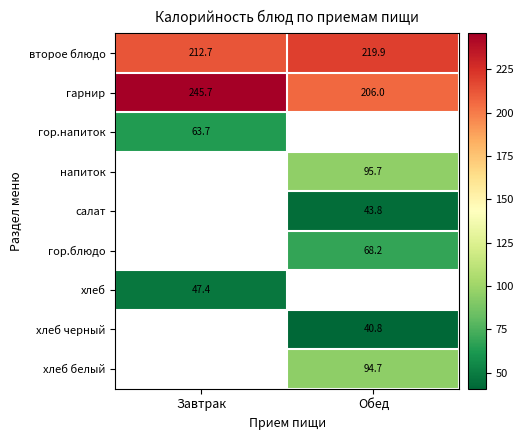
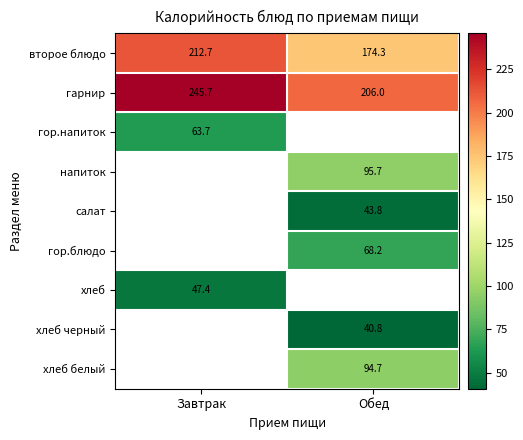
  {
    "второе блюдо": {
      "Завтрак": 212.7,
-     "Обед": 219.9
+     "Обед": 174.3
    },
    "гарнир": {
      "Завтрак": 245.7,
      "Обед": 206.0
    },
    "гор.напиток": {
      "Завтрак": 63.7
    },
    "напиток": {
      "Обед": 95.7
    },
    "салат": {
      "Обед": 43.8
    },
    "гор.блюдо": {
      "Обед": 68.2
    },
    "хлеб": {
      "Завтрак": 47.4
    },
    "хлеб черный": {
      "Обед": 40.8
    },
    "хлеб белый": {
      "Обед": 94.7
    }
  }
